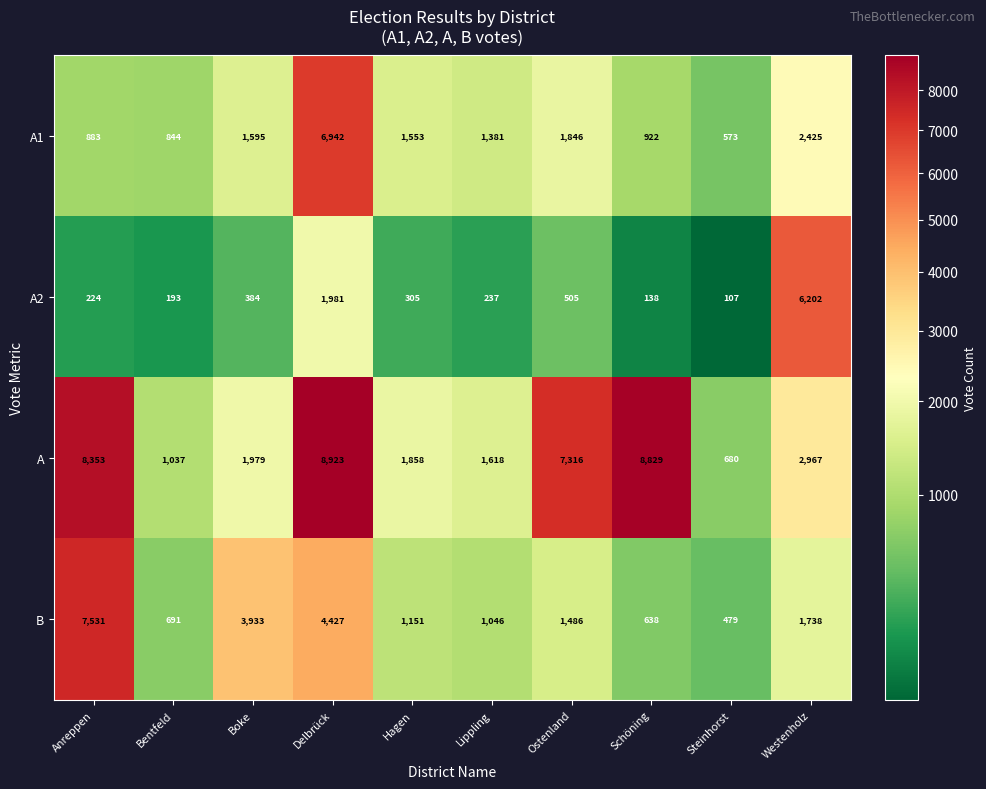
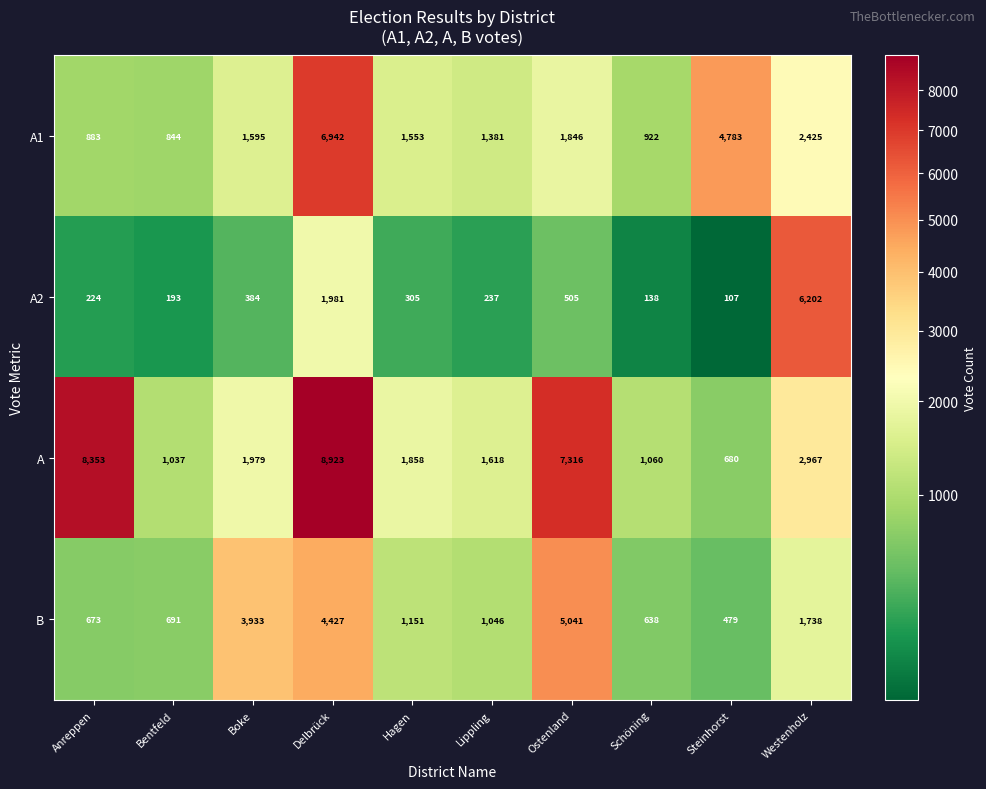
  {
    "A1": {
      "Anreppen": "883",
      "Bentfeld": "844",
      "Boke": "1,595",
      "Delbrück": "6,942",
      "Hagen": "1,553",
      "Lippling": "1,381",
      "Ostenland": "1,846",
      "Schöning": "922",
-     "Steinhorst": "573",
+     "Steinhorst": "4,783",
      "Westenholz": "2,425"
    },
    "A2": {
      "Anreppen": "224",
      "Bentfeld": "193",
      "Boke": "384",
      "Delbrück": "1,981",
      "Hagen": "305",
      "Lippling": "237",
      "Ostenland": "505",
      "Schöning": "138",
      "Steinhorst": "107",
      "Westenholz": "6,202"
    },
    "A": {
      "Anreppen": "8,353",
      "Bentfeld": "1,037",
      "Boke": "1,979",
      "Delbrück": "8,923",
      "Hagen": "1,858",
      "Lippling": "1,618",
      "Ostenland": "7,316",
-     "Schöning": "8,829",
+     "Schöning": "1,060",
      "Steinhorst": "680",
      "Westenholz": "2,967"
    },
    "B": {
-     "Anreppen": "7,531",
+     "Anreppen": "673",
      "Bentfeld": "691",
      "Boke": "3,933",
      "Delbrück": "4,427",
      "Hagen": "1,151",
      "Lippling": "1,046",
-     "Ostenland": "1,486",
+     "Ostenland": "5,041",
      "Schöning": "638",
      "Steinhorst": "479",
      "Westenholz": "1,738"
    }
  }
